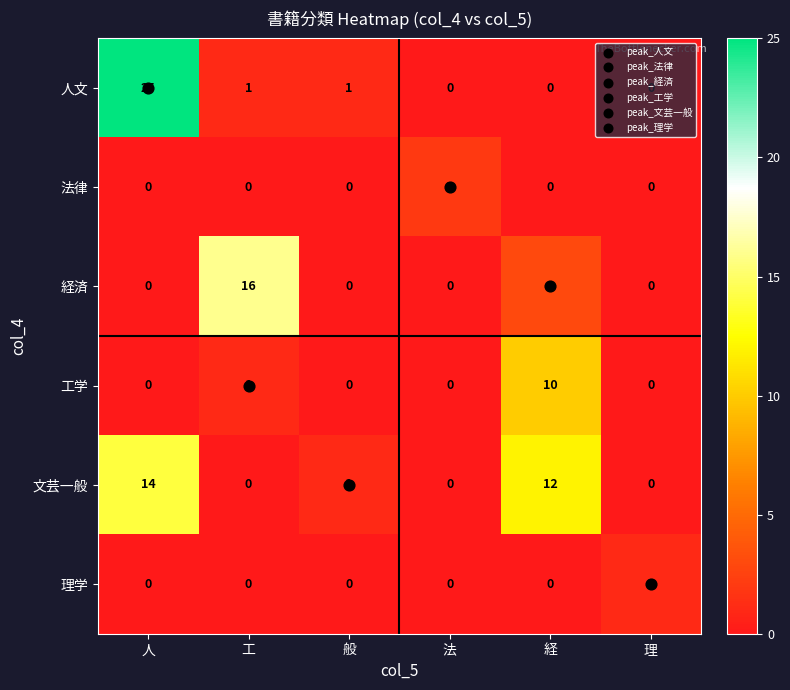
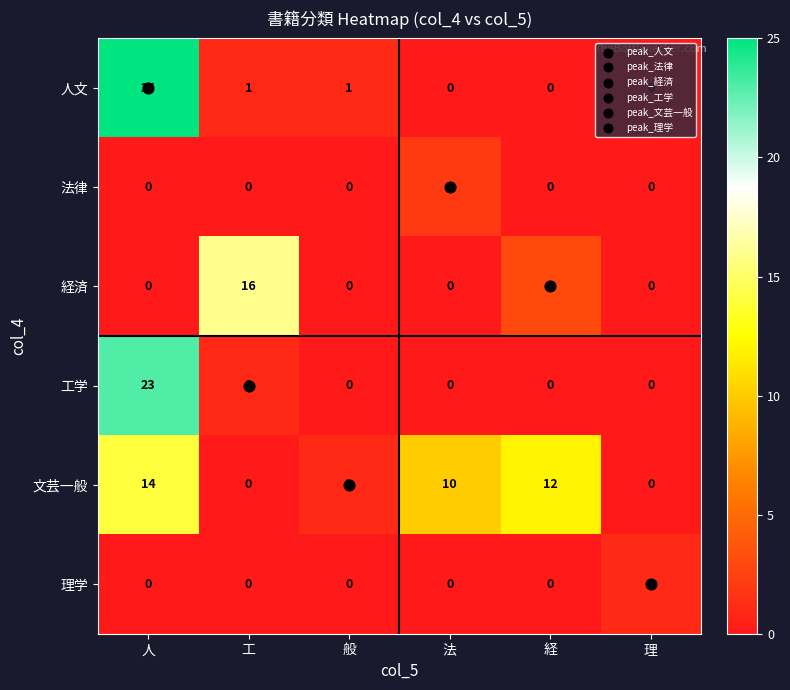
  {
    "人文": {
      "工": 1,
      "般": 1,
      "法": 0,
      "経": 0
    },
    "法律": {
      "人": 0,
      "工": 0,
      "般": 0,
      "経": 0,
      "理": 0
    },
    "経済": {
      "人": 0,
      "工": 16,
      "般": 0,
      "法": 0,
      "理": 0
    },
    "工学": {
-     "人": 0,
+     "人": 23,
      "般": 0,
      "法": 0,
-     "経": 10,
+     "経": 0,
      "理": 0
    },
    "文芸一般": {
      "人": 14,
      "工": 0,
-     "法": 0,
+     "法": 10,
      "経": 12,
      "理": 0
    },
    "理学": {
      "人": 0,
      "工": 0,
      "般": 0,
      "法": 0,
      "経": 0
    }
  }
